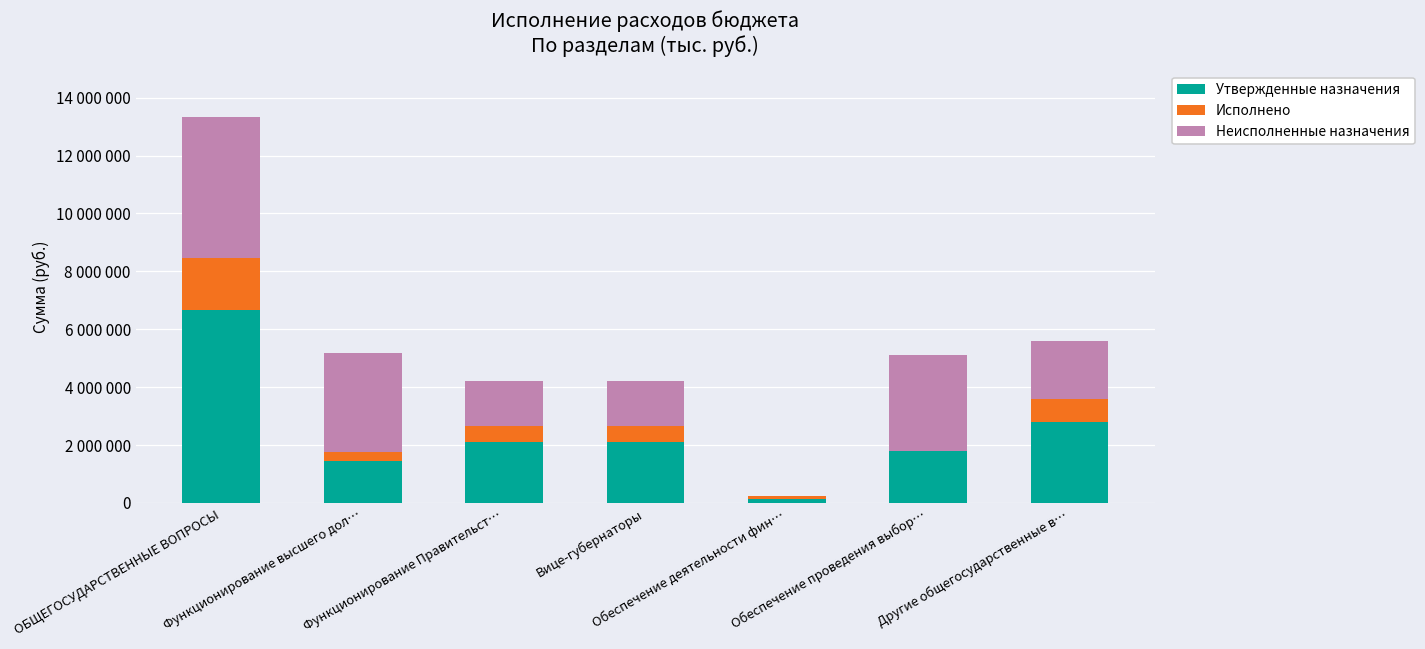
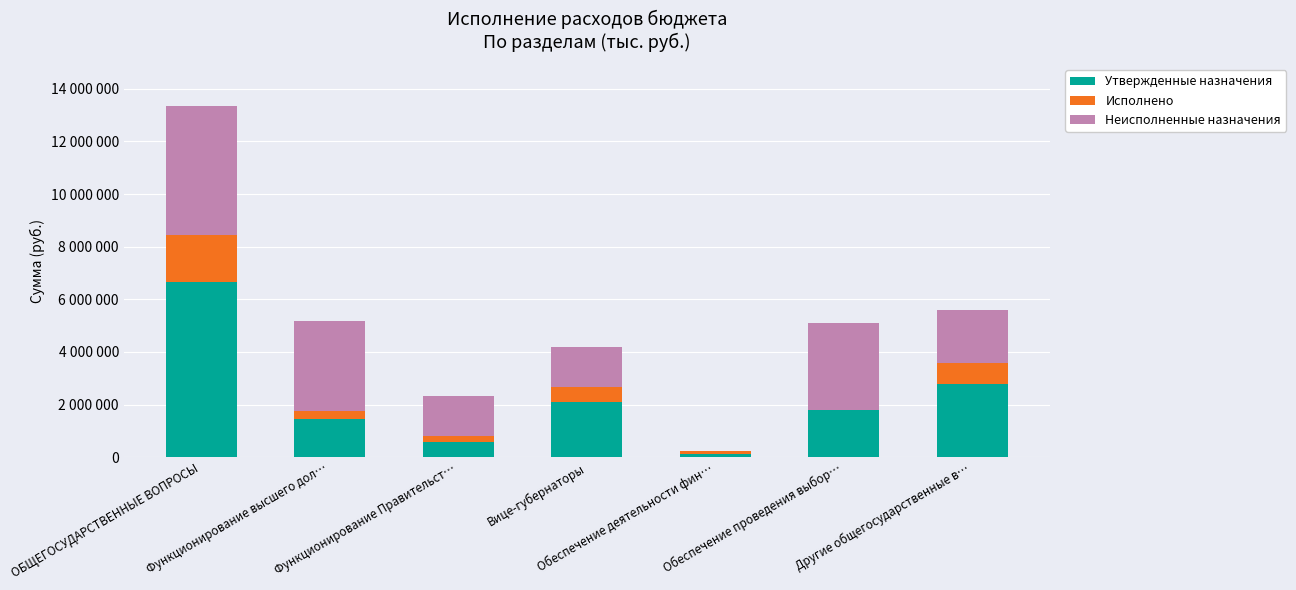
  {
    "Утвержденные назначения": {
      "ОБЩЕГОСУДАРСТВЕННЫЕ ВОПРОСЫ": 6700000,
      "Функционирование высшего дол…": 1400000,
-     "Функционирование Правительст…": 2100000,
+     "Функционирование Правительст…": 600000,
      "Вице-губернаторы": 2100000,
      "Обеспечение деятельности фин…": 100000,
      "Обеспечение проведения выбор…": 1800000,
      "Другие общегосударственные в…": 2800000
    },
    "Исполнено": {
      "ОБЩЕГОСУДАРСТВЕННЫЕ ВОПРОСЫ": 1800000,
      "Функционирование высшего дол…": 300000,
-     "Функционирование Правительст…": 600000,
+     "Функционирование Правительст…": 200000,
      "Вице-губернаторы": 600000,
      "Обеспечение деятельности фин…": 100000,
      "Обеспечение проведения выбор…": 0,
      "Другие общегосударственные в…": 800000
    },
    "Неисполненные назначения": {
      "ОБЩЕГОСУДАРСТВЕННЫЕ ВОПРОСЫ": 4900000,
      "Функционирование высшего дол…": 3400000,
      "Функционирование Правительст…": 1500000,
      "Вице-губернаторы": 1500000,
      "Обеспечение проведения выбор…": 3300000,
      "Другие общегосударственные в…": 2000000
    }
  }
